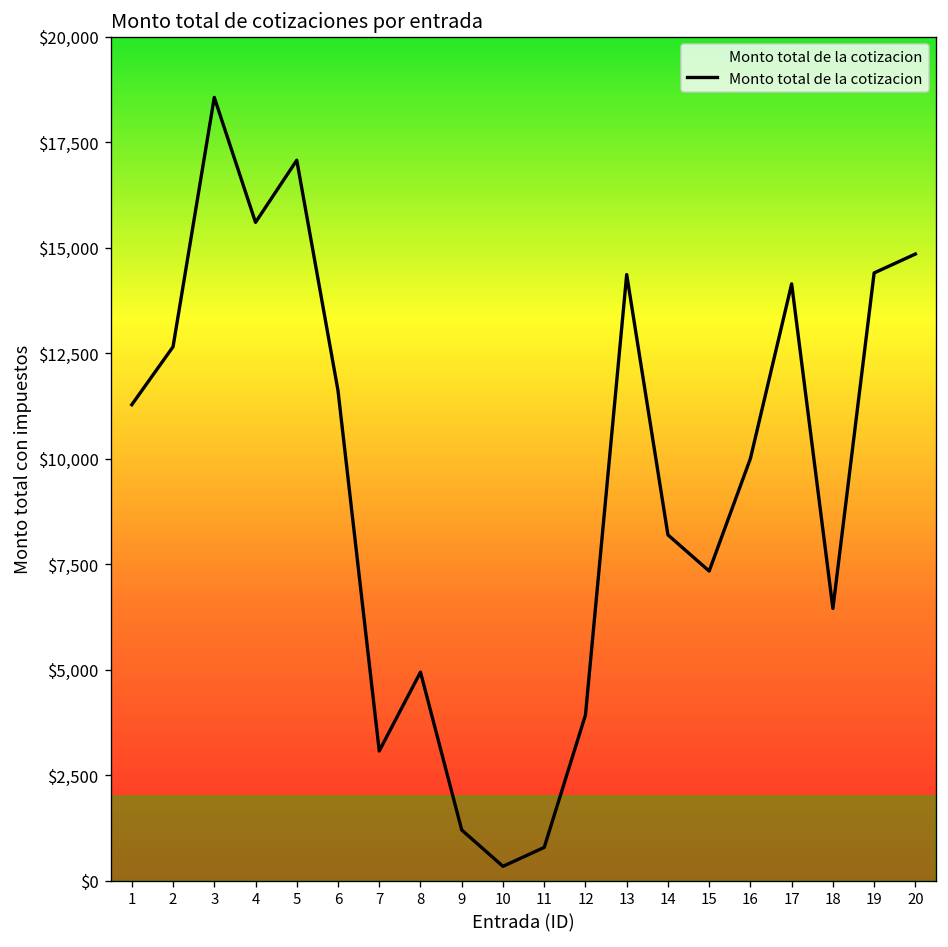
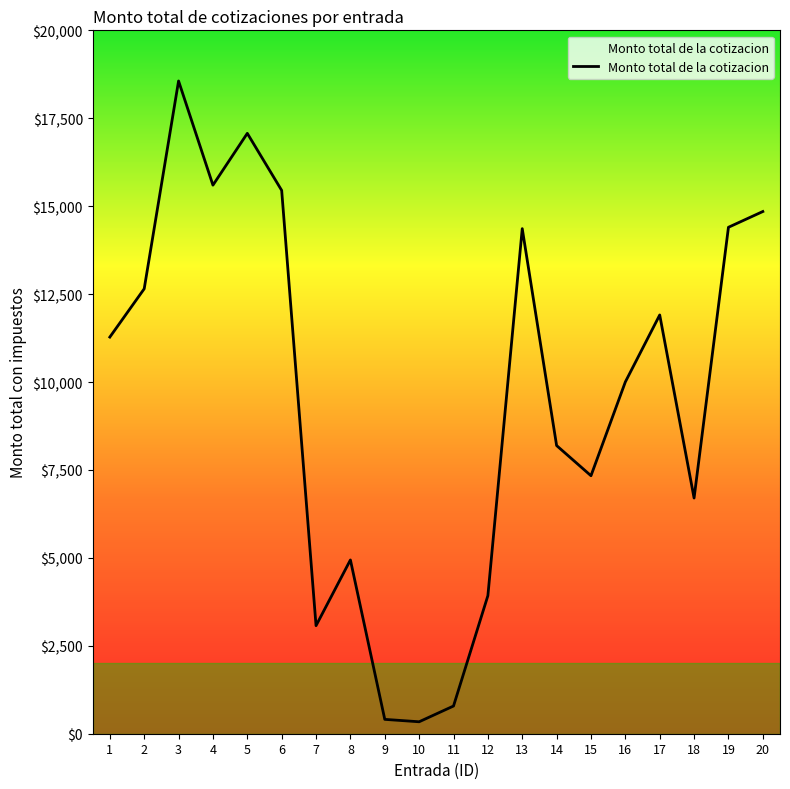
  {
    "1": "$11,300",
    "2": "$12,700",
    "3": "$18,600",
    "4": "$15,600",
    "5": "$17,100",
-   "6": "$11,600",
+   "6": "$15,400",
    "7": "$3,100",
    "8": "$4,900",
-   "9": "$1,200",
+   "9": "$400",
    "10": "$300",
    "11": "$800",
    "12": "$3,900",
    "13": "$14,400",
    "14": "$8,200",
    "15": "$7,300",
    "16": "$10,000",
-   "17": "$14,100",
-   "18": "$6,400",
+   "17": "$11,900",
+   "18": "$6,700",
    "19": "$14,400",
    "20": "$14,800"
  }
